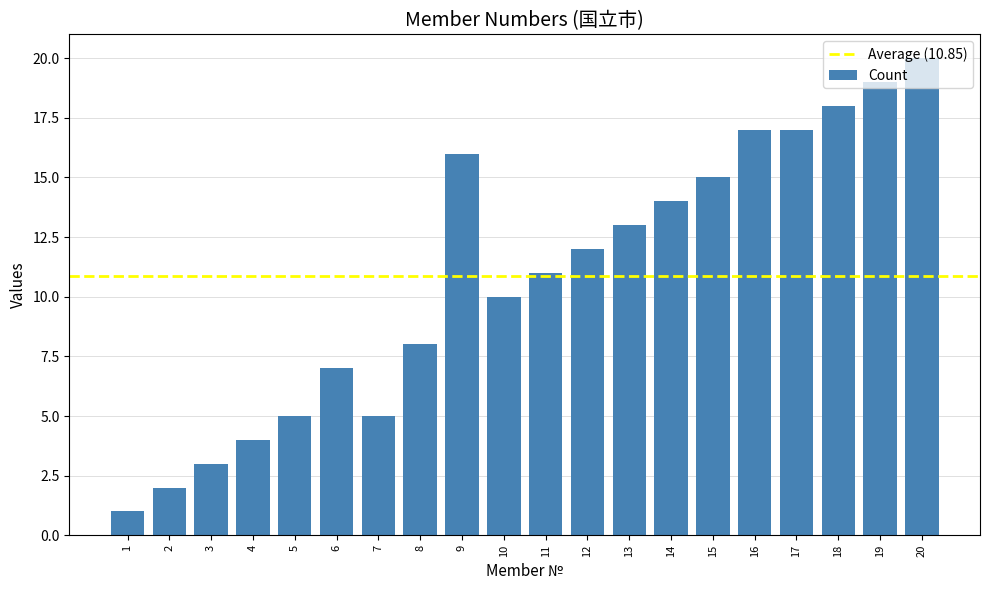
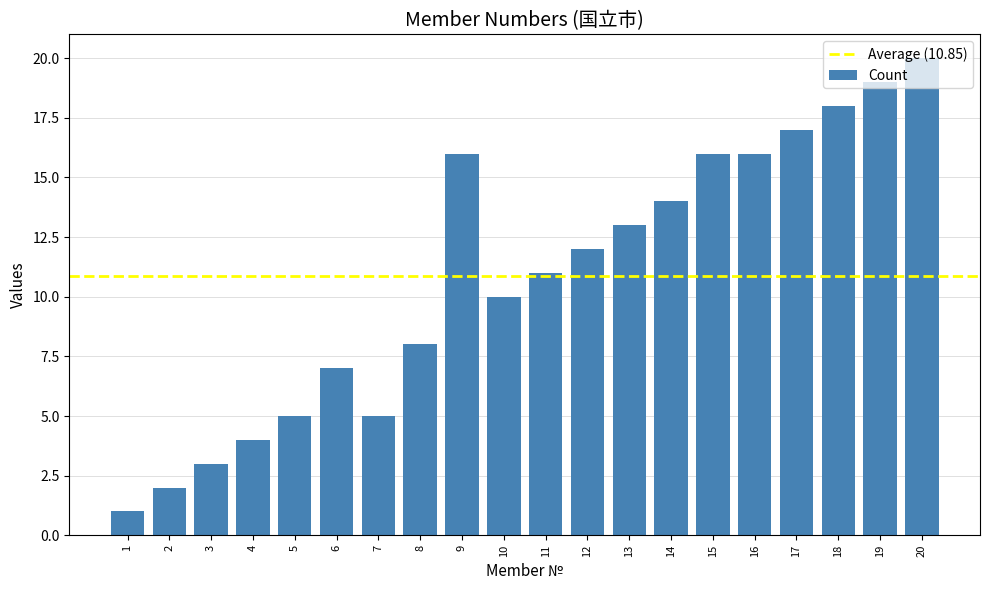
  {
    "1": 1,
    "2": 2,
    "3": 3,
    "4": 4,
    "5": 5,
    "6": 7,
    "7": 5,
    "8": 8,
    "9": 16,
    "10": 10,
    "11": 11,
    "12": 12,
    "13": 13,
    "14": 14,
-   "15": 15,
-   "16": 17,
+   "15": 16,
+   "16": 16,
    "17": 17,
    "18": 18
  }
